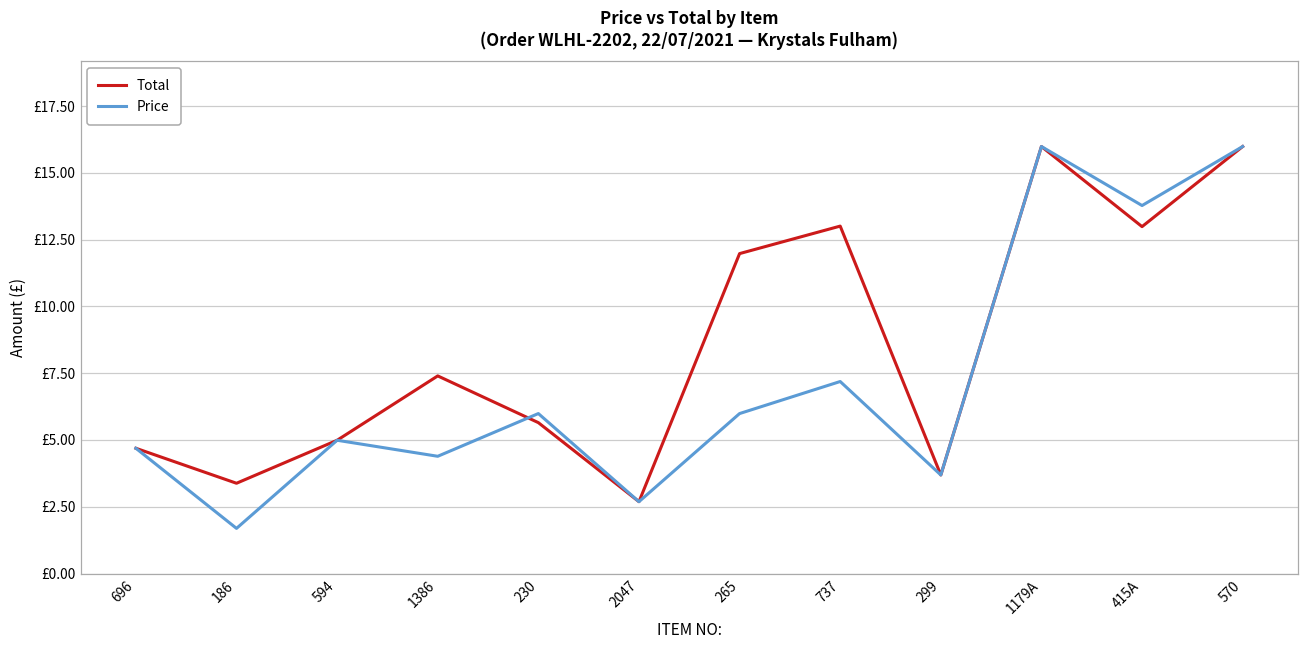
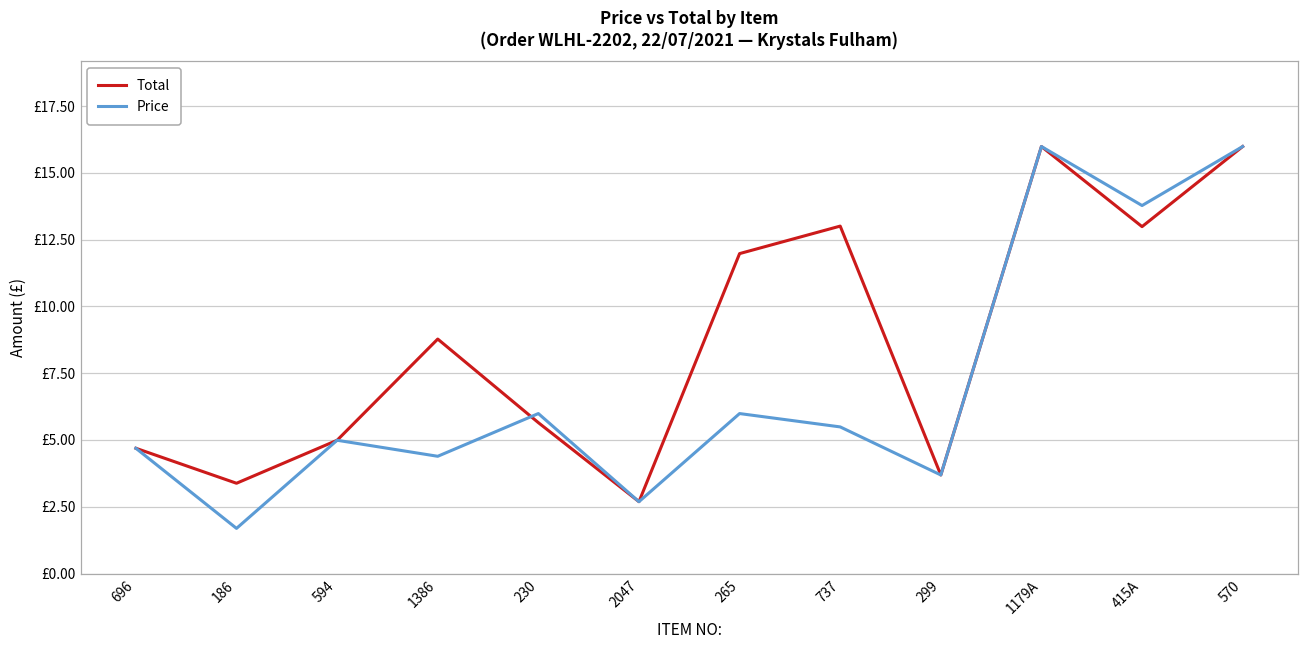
  {
    "Total": {
      "186": "£3.4",
-     "1386": "£7.4",
+     "1386": "£8.8",
      "230": "£5.7",
      "265": "£12.0",
      "737": "£13.0",
      "415A": "£13.0"
    },
    "Price": {
      "186": "£1.7",
      "1386": "£4.4",
      "230": "£6.0",
      "265": "£6.0",
-     "737": "£7.2",
+     "737": "£5.5",
      "415A": "£13.8"
    }
  }
